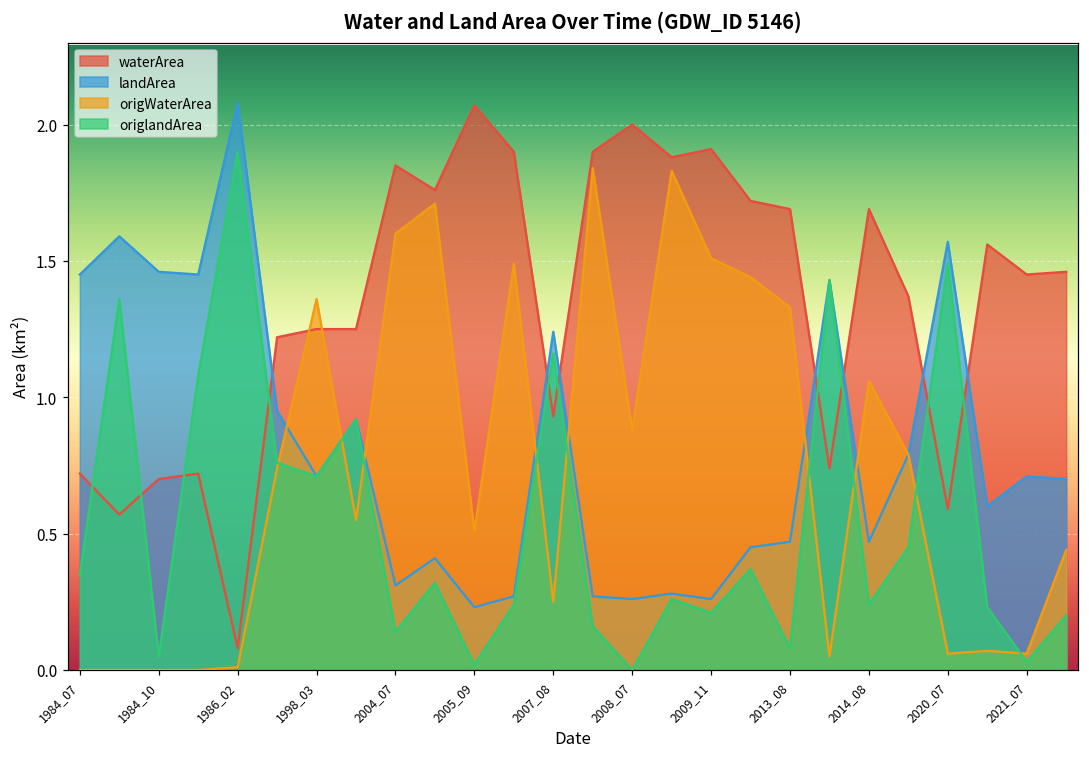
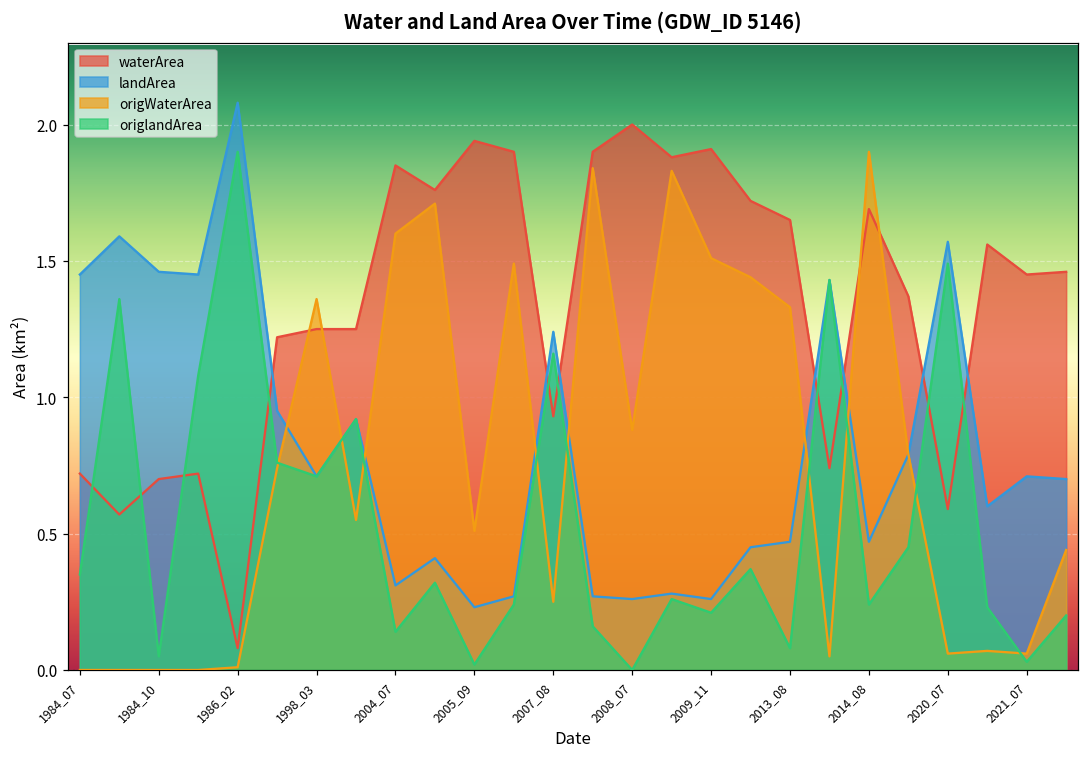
  {
    "waterArea": {
      "1984_07": 0.72,
      "1984_10": 0.70,
      "1986_02": 0.08,
      "1998_03": 1.25,
      "2004_07": 1.85,
-     "2005_09": 2.07,
+     "2005_09": 1.94,
      "2007_08": 0.93,
      "2008_07": 2.00,
      "2009_11": 1.91,
-     "2013_08": 1.69,
+     "2013_08": 1.65,
      "2014_08": 1.69,
      "2020_07": 0.59,
      "2021_07": 1.45
    },
    "landArea": {
      "1984_07": 1.45,
      "1984_10": 1.46,
      "1986_02": 2.08,
      "2004_07": 0.31,
      "2005_09": 0.23,
      "2007_08": 1.24,
      "2008_07": 0.26,
      "2009_11": 0.26,
      "2013_08": 0.47,
      "2014_08": 0.47,
      "2020_07": 1.57,
      "2021_07": 0.71
    },
    "origWaterArea": {
      "1984_07": 0.00,
      "1984_10": 0.00,
      "1986_02": 0.01,
      "1998_03": 1.36,
      "2004_07": 1.60,
      "2005_09": 0.51,
      "2007_08": 0.25,
      "2008_07": 0.88,
      "2009_11": 1.51,
      "2013_08": 1.33,
-     "2014_08": 1.06,
+     "2014_08": 1.90,
      "2020_07": 0.06,
      "2021_07": 0.06
    },
    "origlandArea": {
      "1984_07": 0.35,
      "1984_10": 0.05,
      "1986_02": 1.90,
      "2004_07": 0.14,
      "2005_09": 0.02,
      "2007_08": 1.16,
      "2008_07": 0.00,
      "2009_11": 0.21,
      "2013_08": 0.08,
      "2014_08": 0.24,
      "2020_07": 1.49,
      "2021_07": 0.03
    }
  }
